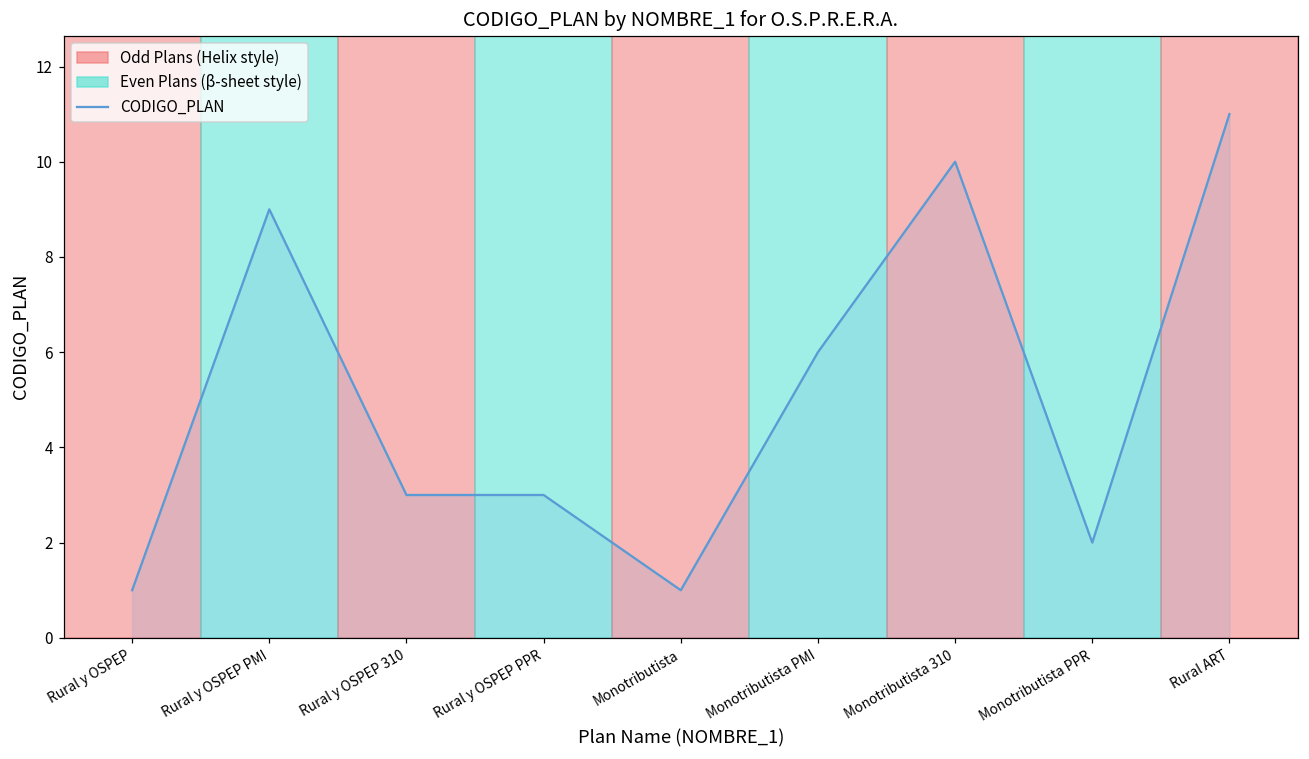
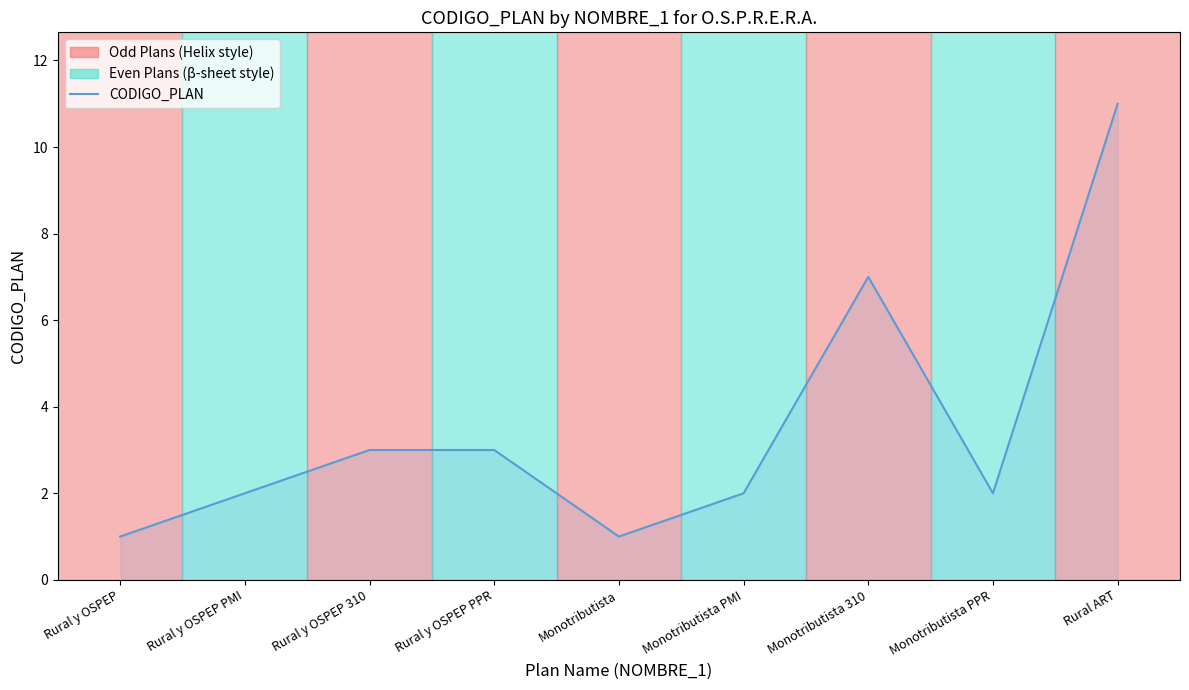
  {
    "Rural y OSPEP": 1,
-   "Rural y OSPEP PMI": 9,
+   "Rural y OSPEP PMI": 2,
    "Rural y OSPEP 310": 3,
    "Rural y OSPEP PPR": 3,
    "Monotributista": 1,
-   "Monotributista PMI": 6,
-   "Monotributista 310": 10,
+   "Monotributista PMI": 2,
+   "Monotributista 310": 7,
    "Monotributista PPR": 2,
    "Rural ART": 11
  }
